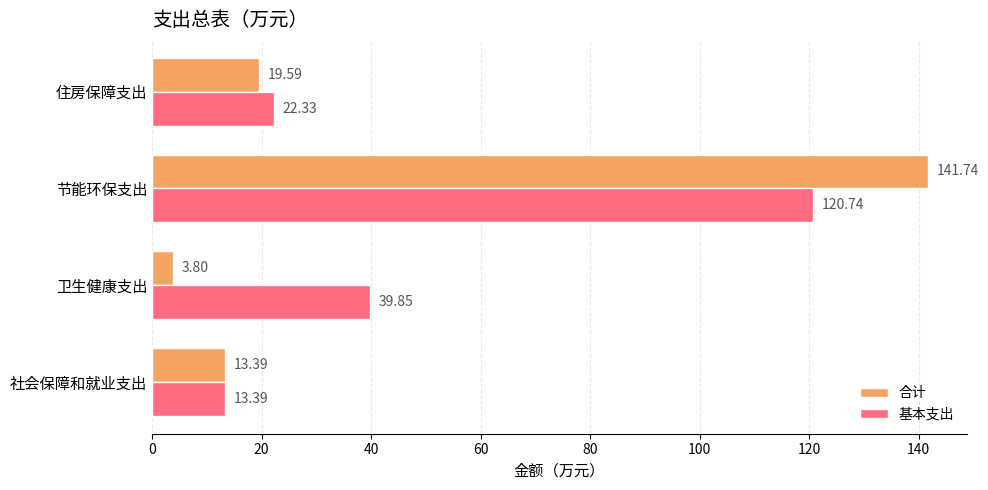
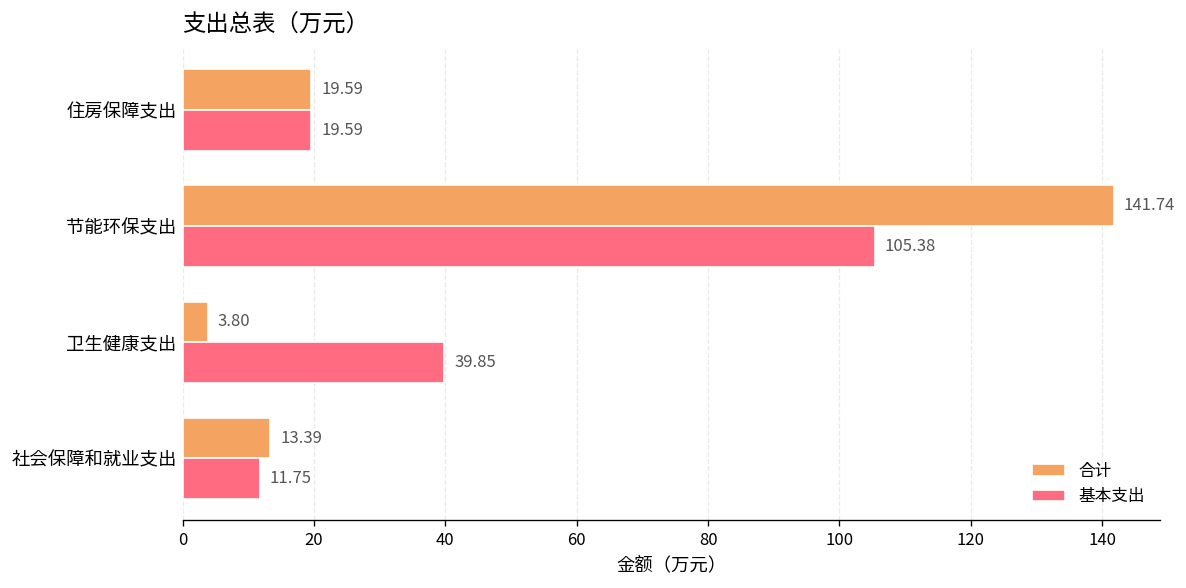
  {
    "合计": {
      "住房保障支出": 19.59,
      "节能环保支出": 141.74,
      "卫生健康支出": 3.80,
      "社会保障和就业支出": 13.39
    },
    "基本支出": {
-     "住房保障支出": 22.33,
-     "节能环保支出": 120.74,
+     "住房保障支出": 19.59,
+     "节能环保支出": 105.38,
      "卫生健康支出": 39.85,
-     "社会保障和就业支出": 13.39
+     "社会保障和就业支出": 11.75
    }
  }
